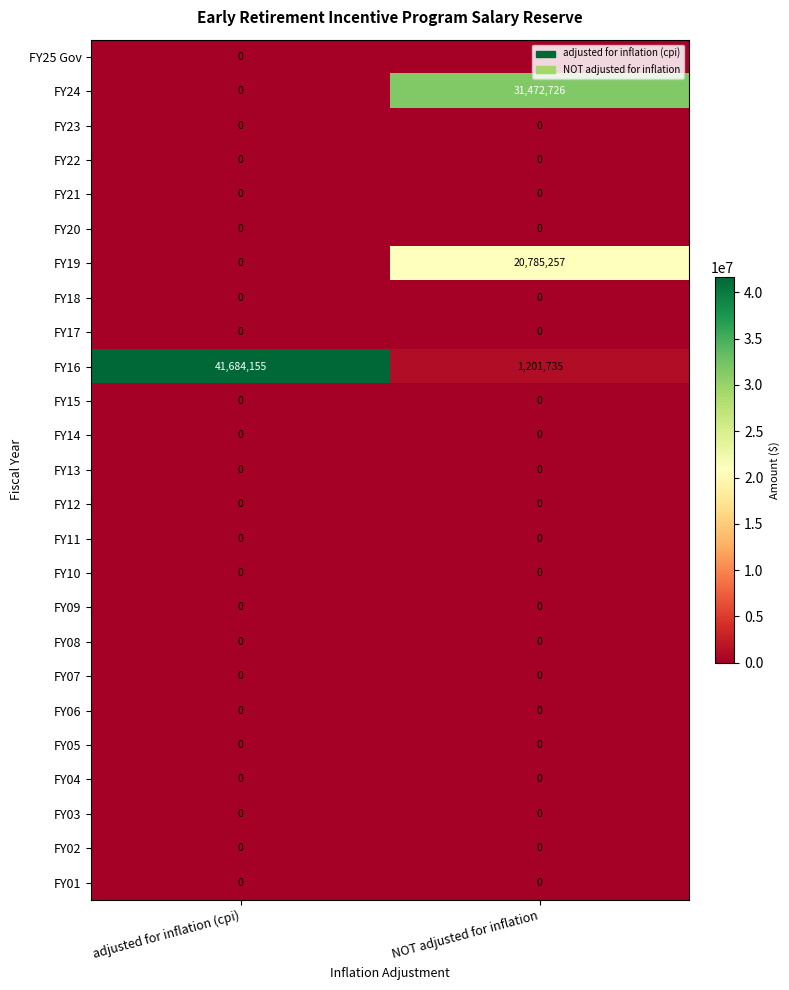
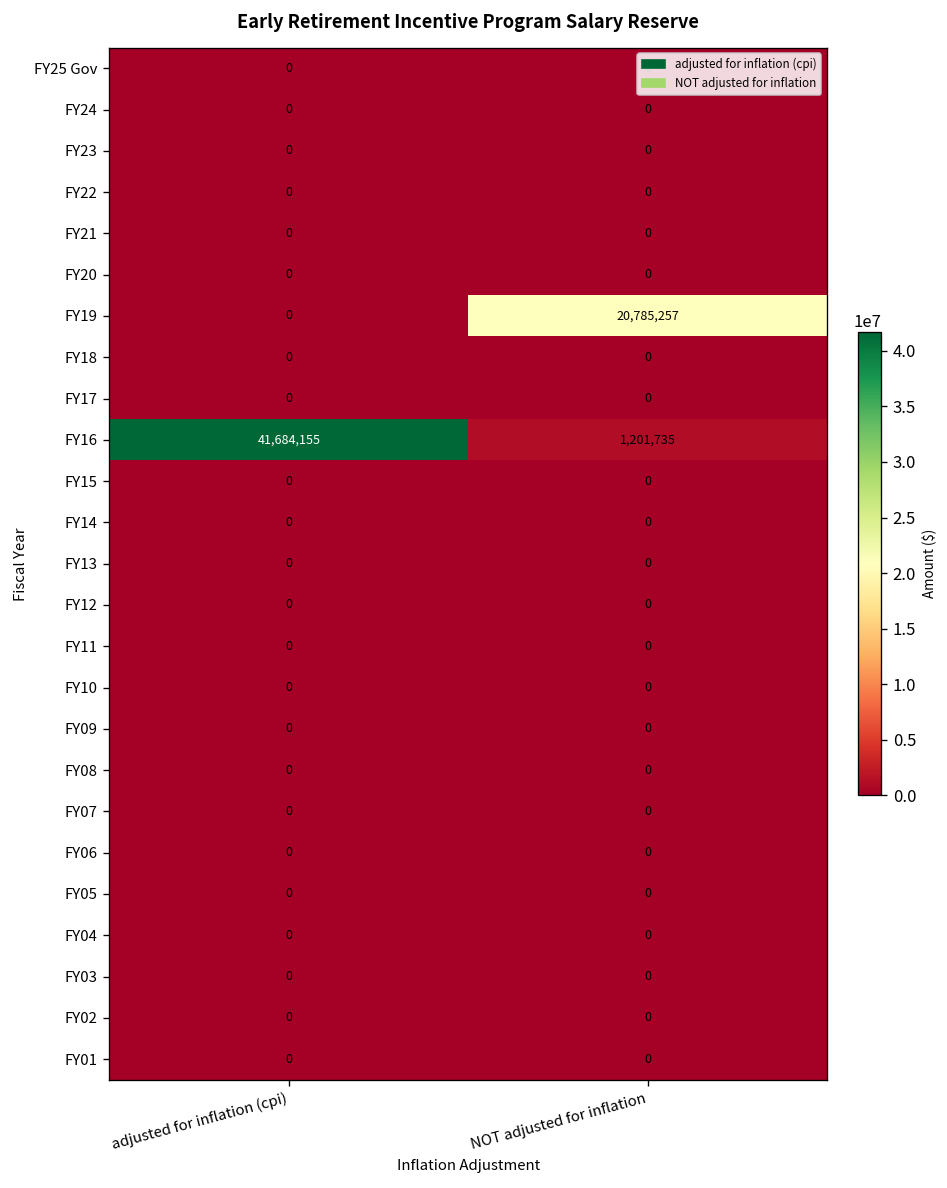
  {
    "FY25 Gov": {
      "adjusted for inflation (cpi)": "0"
    },
    "FY24": {
      "adjusted for inflation (cpi)": "0",
-     "NOT adjusted for inflation": "31,472,726"
+     "NOT adjusted for inflation": "0"
    },
    "FY23": {
      "adjusted for inflation (cpi)": "0",
      "NOT adjusted for inflation": "0"
    },
    "FY22": {
      "adjusted for inflation (cpi)": "0",
      "NOT adjusted for inflation": "0"
    },
    "FY21": {
      "adjusted for inflation (cpi)": "0",
      "NOT adjusted for inflation": "0"
    },
    "FY20": {
      "adjusted for inflation (cpi)": "0",
      "NOT adjusted for inflation": "0"
    },
    "FY19": {
      "adjusted for inflation (cpi)": "0",
      "NOT adjusted for inflation": "20,785,257"
    },
    "FY18": {
      "adjusted for inflation (cpi)": "0",
      "NOT adjusted for inflation": "0"
    },
    "FY17": {
      "adjusted for inflation (cpi)": "0",
      "NOT adjusted for inflation": "0"
    },
    "FY16": {
      "adjusted for inflation (cpi)": "41,684,155",
      "NOT adjusted for inflation": "1,201,735"
    },
    "FY15": {
      "adjusted for inflation (cpi)": "0",
      "NOT adjusted for inflation": "0"
    },
    "FY14": {
      "adjusted for inflation (cpi)": "0",
      "NOT adjusted for inflation": "0"
    },
    "FY13": {
      "adjusted for inflation (cpi)": "0",
      "NOT adjusted for inflation": "0"
    },
    "FY12": {
      "adjusted for inflation (cpi)": "0",
      "NOT adjusted for inflation": "0"
    },
    "FY11": {
      "adjusted for inflation (cpi)": "0",
      "NOT adjusted for inflation": "0"
    },
    "FY10": {
      "adjusted for inflation (cpi)": "0",
      "NOT adjusted for inflation": "0"
    },
    "FY09": {
      "adjusted for inflation (cpi)": "0",
      "NOT adjusted for inflation": "0"
    },
    "FY08": {
      "adjusted for inflation (cpi)": "0",
      "NOT adjusted for inflation": "0"
    },
    "FY07": {
      "adjusted for inflation (cpi)": "0",
      "NOT adjusted for inflation": "0"
    },
    "FY06": {
      "adjusted for inflation (cpi)": "0",
      "NOT adjusted for inflation": "0"
    },
    "FY05": {
      "adjusted for inflation (cpi)": "0",
      "NOT adjusted for inflation": "0"
    },
    "FY04": {
      "adjusted for inflation (cpi)": "0",
      "NOT adjusted for inflation": "0"
    },
    "FY03": {
      "adjusted for inflation (cpi)": "0",
      "NOT adjusted for inflation": "0"
    },
    "FY02": {
      "adjusted for inflation (cpi)": "0",
      "NOT adjusted for inflation": "0"
    },
    "FY01": {
      "adjusted for inflation (cpi)": "0",
      "NOT adjusted for inflation": "0"
    }
  }
